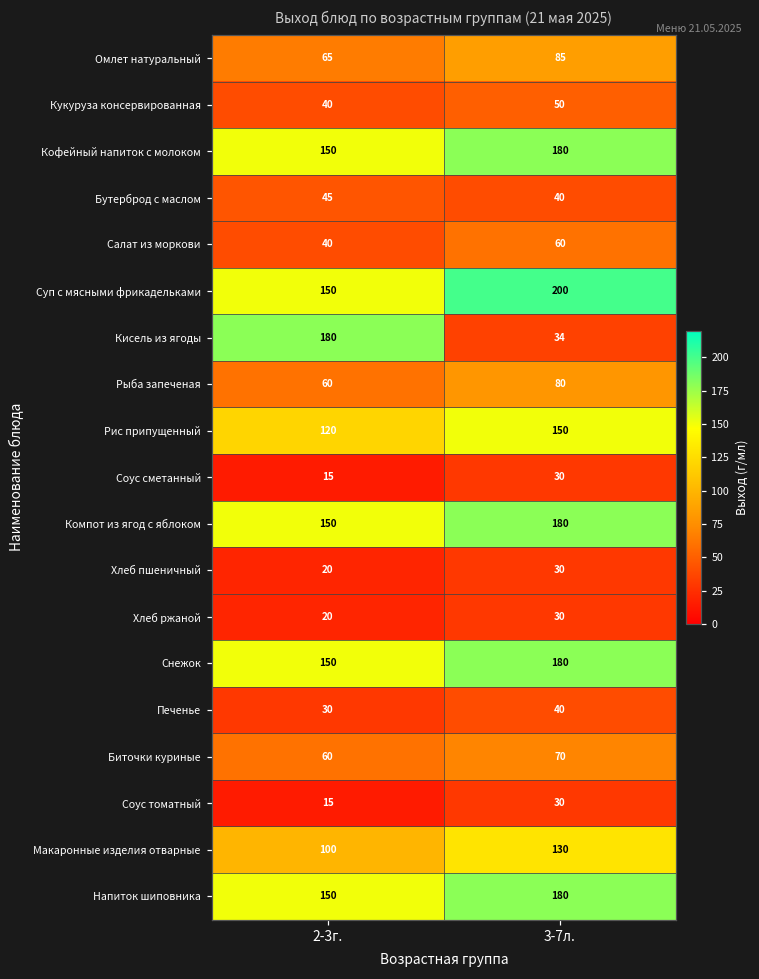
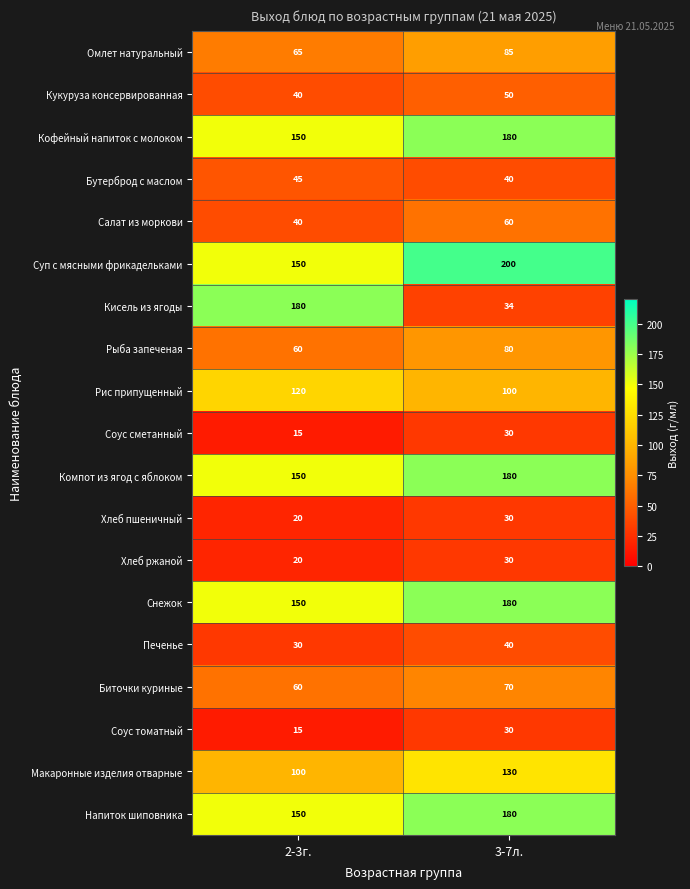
  {
    "Омлет натуральный": {
      "2-3г.": 65,
      "3-7л.": 85
    },
    "Кукуруза консервированная": {
      "2-3г.": 40,
      "3-7л.": 50
    },
    "Кофейный напиток с молоком": {
      "2-3г.": 150,
      "3-7л.": 180
    },
    "Бутерброд с маслом": {
      "2-3г.": 45,
      "3-7л.": 40
    },
    "Салат из моркови": {
      "2-3г.": 40,
      "3-7л.": 60
    },
    "Суп с мясными фрикадельками": {
      "2-3г.": 150,
      "3-7л.": 200
    },
    "Кисель из ягоды": {
      "2-3г.": 180,
      "3-7л.": 34
    },
    "Рыба запеченая": {
      "2-3г.": 60,
      "3-7л.": 80
    },
    "Рис припущенный": {
      "2-3г.": 120,
-     "3-7л.": 150
+     "3-7л.": 100
    },
    "Соус сметанный": {
      "2-3г.": 15,
      "3-7л.": 30
    },
    "Компот из ягод с яблоком": {
      "2-3г.": 150,
      "3-7л.": 180
    },
    "Хлеб пшеничный": {
      "2-3г.": 20,
      "3-7л.": 30
    },
    "Хлеб ржаной": {
      "2-3г.": 20,
      "3-7л.": 30
    },
    "Снежок": {
      "2-3г.": 150,
      "3-7л.": 180
    },
    "Печенье": {
      "2-3г.": 30,
      "3-7л.": 40
    },
    "Биточки куриные": {
      "2-3г.": 60,
      "3-7л.": 70
    },
    "Соус томатный": {
      "2-3г.": 15,
      "3-7л.": 30
    },
    "Макаронные изделия отварные": {
      "2-3г.": 100,
      "3-7л.": 130
    },
    "Напиток шиповника": {
      "2-3г.": 150,
      "3-7л.": 180
    }
  }
